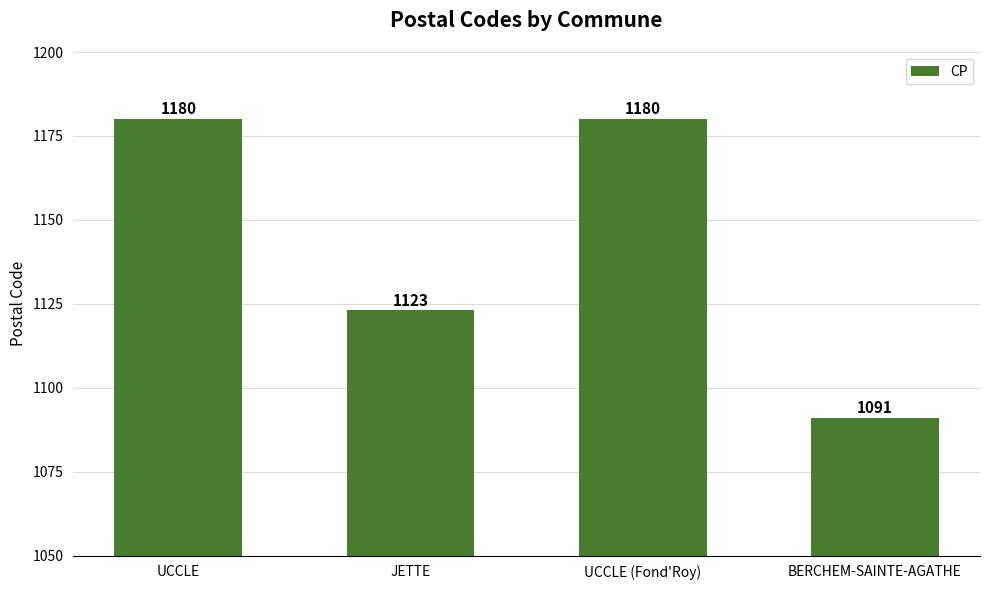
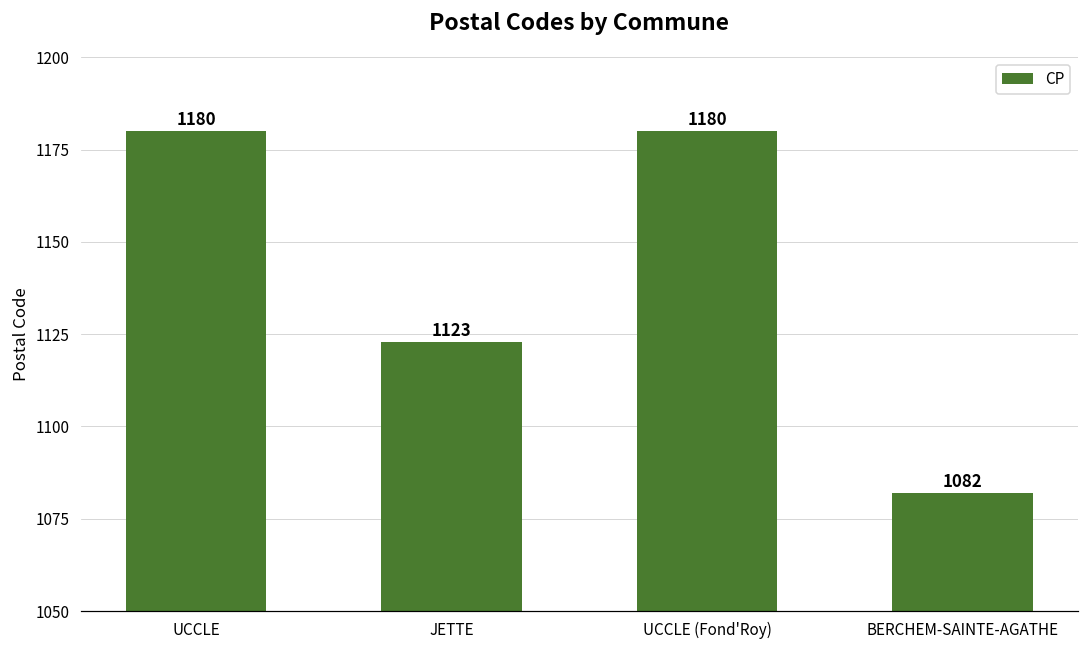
  {
    "UCCLE": 1180,
    "JETTE": 1123,
    "UCCLE (Fond'Roy)": 1180,
-   "BERCHEM-SAINTE-AGATHE": 1091
+   "BERCHEM-SAINTE-AGATHE": 1082
  }
